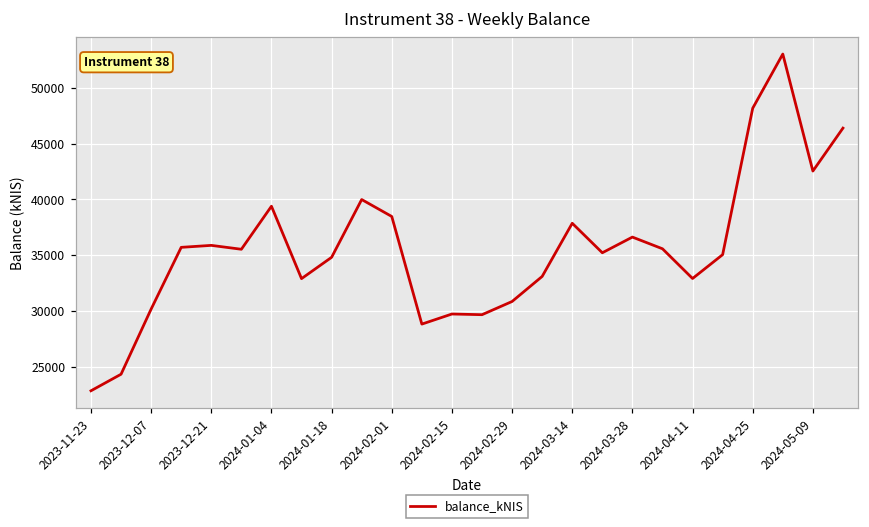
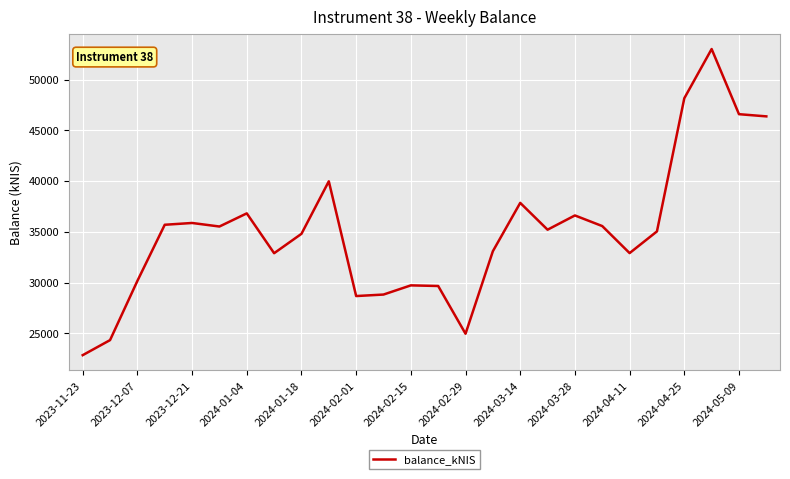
  {
    "2023-11-23": 22800,
    "2023-12-07": 30200,
    "2023-12-21": 35900,
-   "2024-01-04": 39400,
+   "2024-01-04": 36800,
    "2024-01-18": 34800,
-   "2024-02-01": 38500,
+   "2024-02-01": 28700,
    "2024-02-15": 29700,
-   "2024-02-29": 30800,
+   "2024-02-29": 25000,
    "2024-03-14": 37900,
    "2024-03-28": 36600,
    "2024-04-11": 32900,
    "2024-04-25": 48200,
-   "2024-05-09": 42500
+   "2024-05-09": 46600
  }
